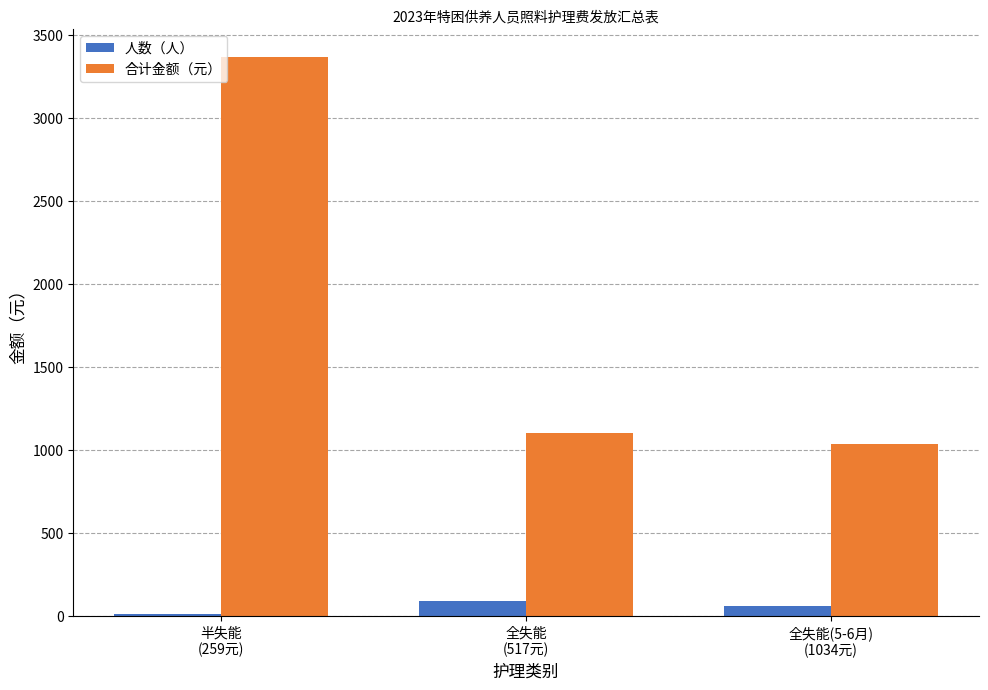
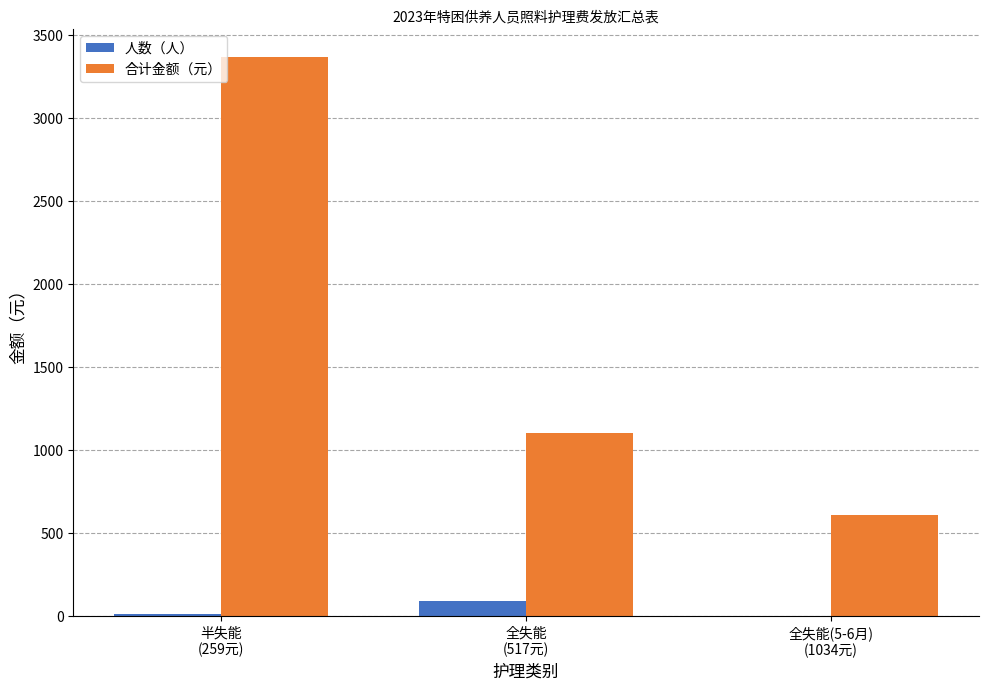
  {
    "人数（人）": {
      "全失能 (517元)": 90,
-     "全失能(5-6月) (1034元)": 60
+     "全失能(5-6月) (1034元)": 0
    },
    "合计金额（元）": {
      "半失能 (259元)": 3370,
      "全失能 (517元)": 1100,
-     "全失能(5-6月) (1034元)": 1030
+     "全失能(5-6月) (1034元)": 610
    }
  }
